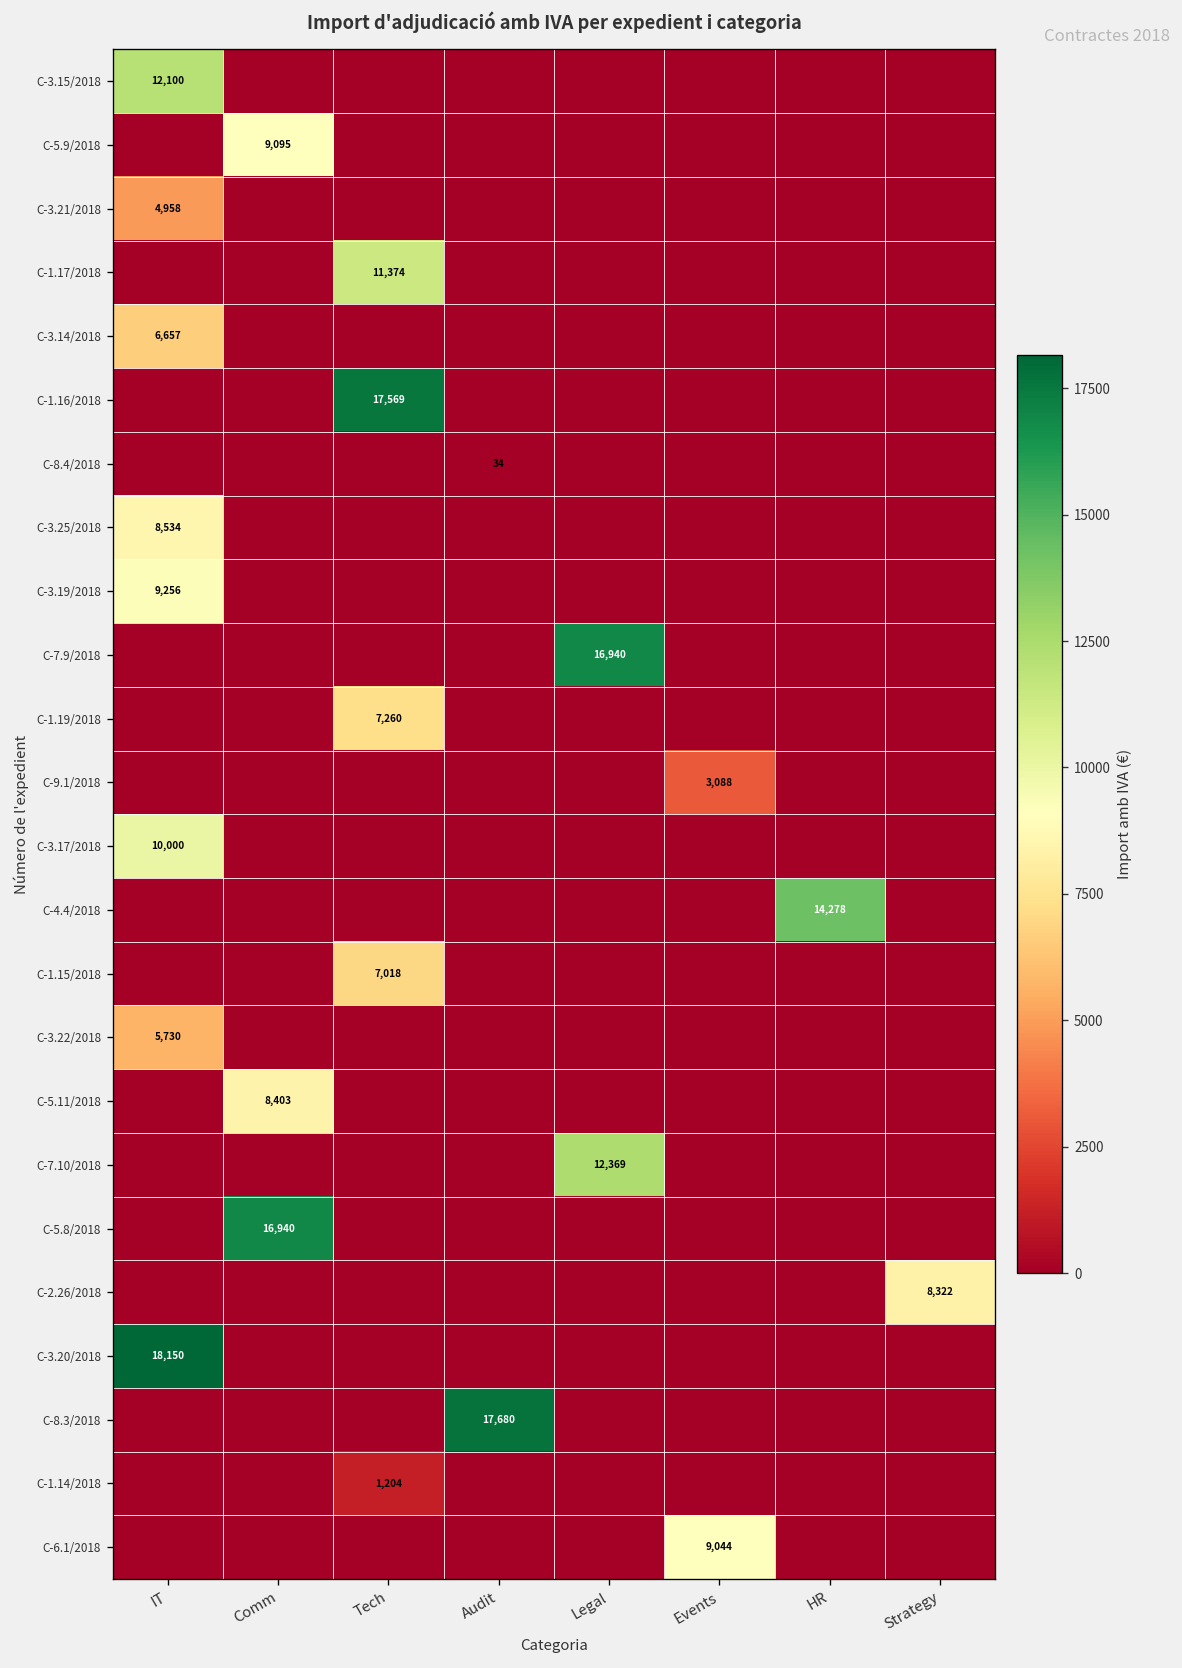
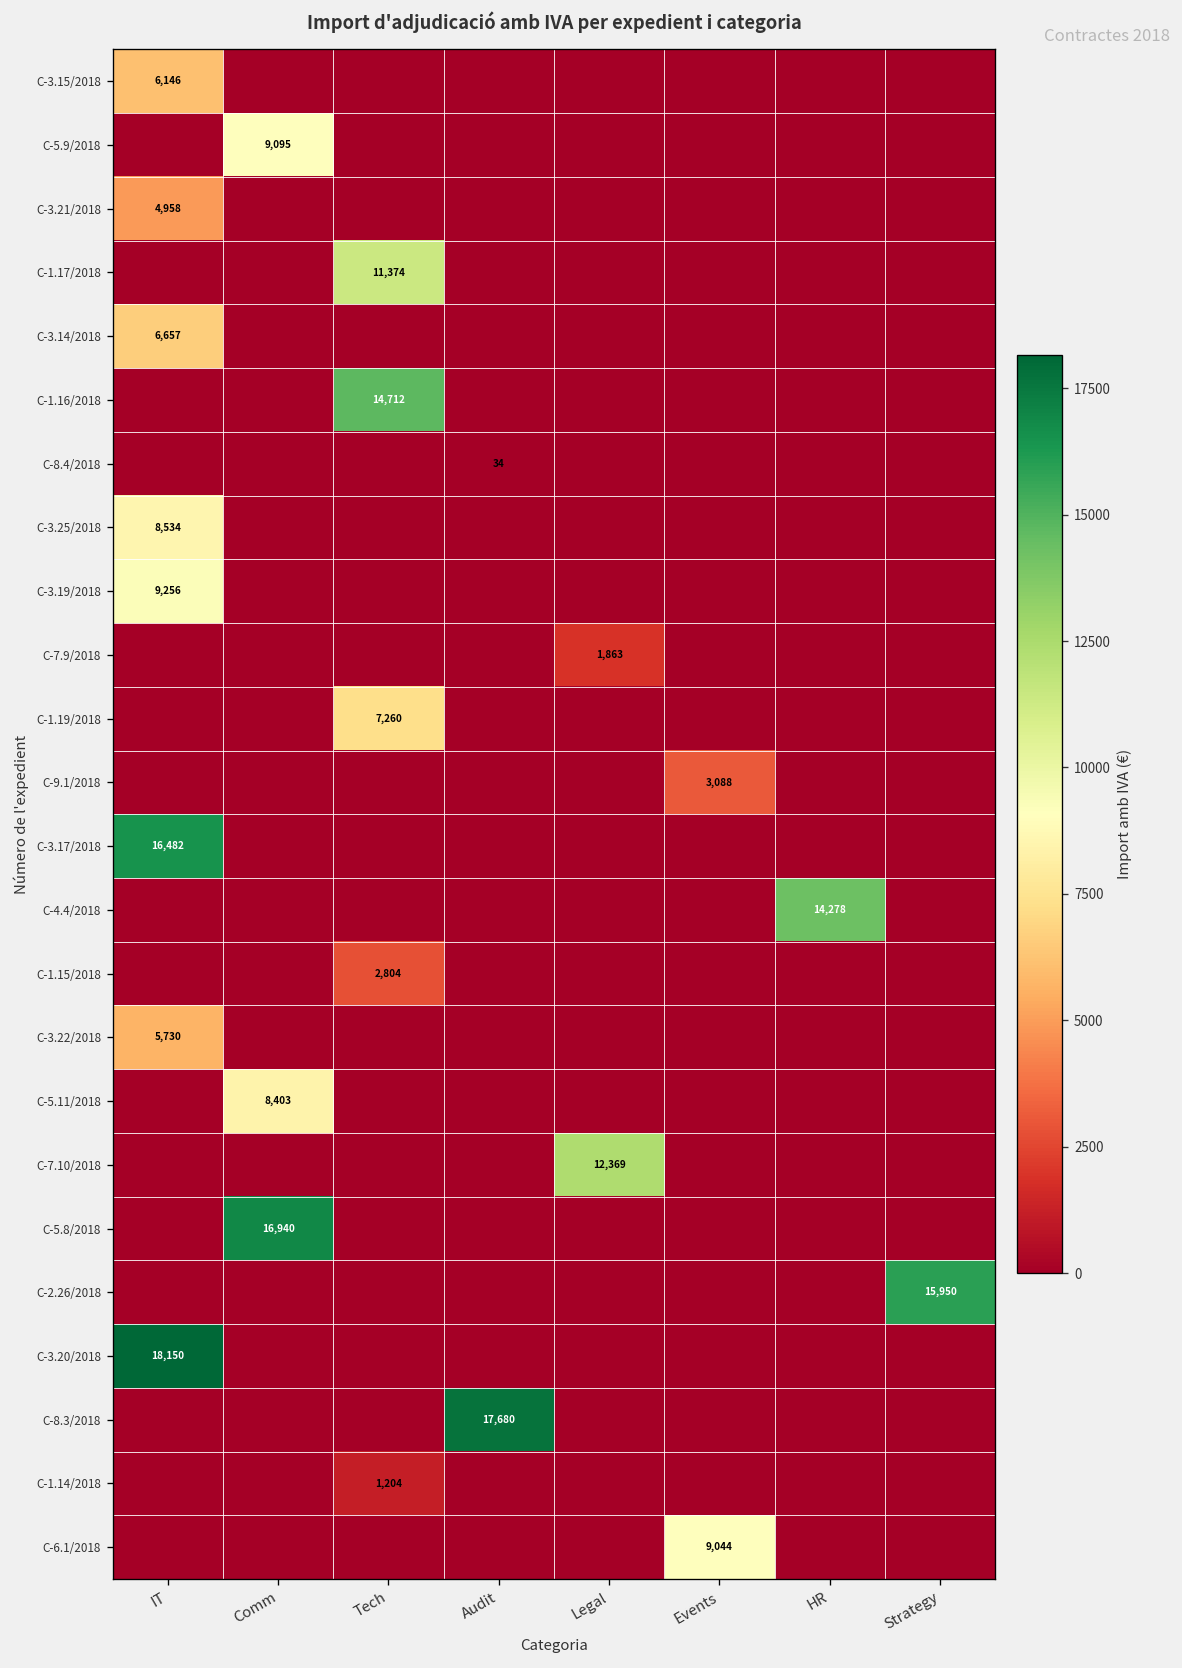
  {
    "C-3.15/2018": {
-     "IT": "12,100"
+     "IT": "6,146"
    },
    "C-5.9/2018": {
      "Comm": "9,095"
    },
    "C-3.21/2018": {
      "IT": "4,958"
    },
    "C-1.17/2018": {
      "Tech": "11,374"
    },
    "C-3.14/2018": {
      "IT": "6,657"
    },
    "C-1.16/2018": {
-     "Tech": "17,569"
+     "Tech": "14,712"
    },
    "C-8.4/2018": {
      "Audit": "34"
    },
    "C-3.25/2018": {
      "IT": "8,534"
    },
    "C-3.19/2018": {
      "IT": "9,256"
    },
    "C-7.9/2018": {
-     "Legal": "16,940"
+     "Legal": "1,863"
    },
    "C-1.19/2018": {
      "Tech": "7,260"
    },
    "C-9.1/2018": {
      "Events": "3,088"
    },
    "C-3.17/2018": {
-     "IT": "10,000"
+     "IT": "16,482"
    },
    "C-4.4/2018": {
      "HR": "14,278"
    },
    "C-1.15/2018": {
-     "Tech": "7,018"
+     "Tech": "2,804"
    },
    "C-3.22/2018": {
      "IT": "5,730"
    },
    "C-5.11/2018": {
      "Comm": "8,403"
    },
    "C-7.10/2018": {
      "Legal": "12,369"
    },
    "C-5.8/2018": {
      "Comm": "16,940"
    },
    "C-2.26/2018": {
-     "Strategy": "8,322"
+     "Strategy": "15,950"
    },
    "C-3.20/2018": {
      "IT": "18,150"
    },
    "C-8.3/2018": {
      "Audit": "17,680"
    },
    "C-1.14/2018": {
      "Tech": "1,204"
    },
    "C-6.1/2018": {
      "Events": "9,044"
    }
  }
